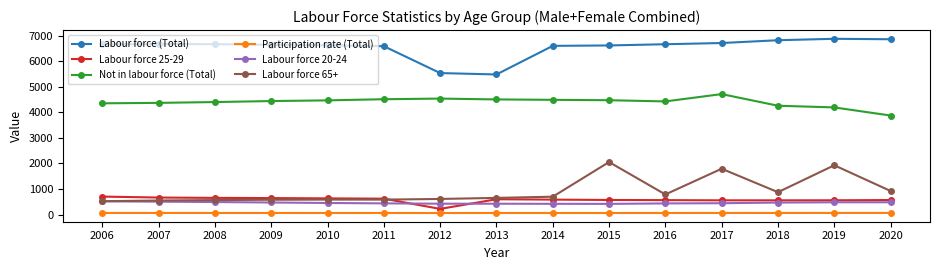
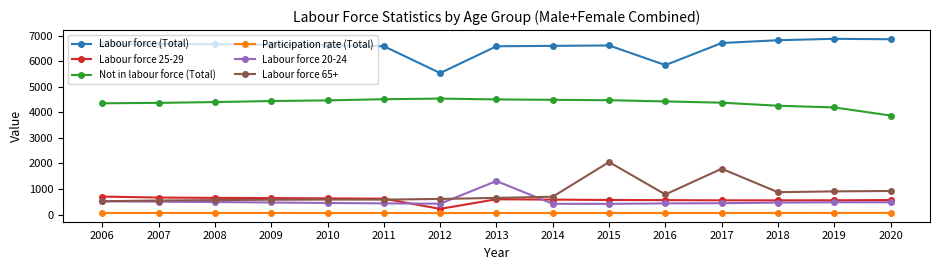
  {
    "Labour force (Total)": {
      "2011": 6600,
      "2012": 5500,
-     "2013": 5500,
+     "2013": 6600,
      "2014": 6600,
      "2015": 6600,
-     "2016": 6700,
+     "2016": 5900,
      "2017": 6700,
      "2018": 6800,
      "2019": 6900,
      "2020": 6900
    },
    "Labour force 25-29": {
      "2006": 700,
      "2007": 700,
      "2012": 200,
      "2014": 600,
      "2015": 600,
      "2016": 600,
      "2017": 600
    },
    "Not in labour force (Total)": {
      "2006": 4400,
      "2007": 4400,
      "2008": 4400,
      "2009": 4400,
      "2010": 4500,
      "2011": 4500,
      "2012": 4500,
      "2013": 4500,
      "2014": 4500,
      "2015": 4500,
      "2016": 4400,
-     "2017": 4700,
+     "2017": 4400,
      "2018": 4300,
      "2019": 4200,
      "2020": 3900
    },
    "Participation rate (Total)": {
      "2006": 100,
      "2007": 100,
      "2008": 100,
      "2009": 100,
      "2010": 100,
      "2011": 100,
      "2012": 100,
      "2013": 100,
      "2014": 100,
      "2015": 100,
      "2016": 100,
      "2017": 100,
      "2018": 100,
      "2019": 100,
      "2020": 100
    },
    "Labour force 20-24": {
      "2009": 500,
      "2010": 500,
      "2011": 400,
      "2012": 400,
-     "2013": 400,
+     "2013": 1300,
      "2014": 400,
      "2015": 400,
      "2016": 400,
      "2017": 400
    },
    "Labour force 65+": {
      "2012": 600,
      "2014": 700,
      "2015": 2100,
      "2016": 800,
      "2017": 1800,
      "2018": 900,
-     "2019": 1900,
+     "2019": 900,
      "2020": 900
    }
  }
